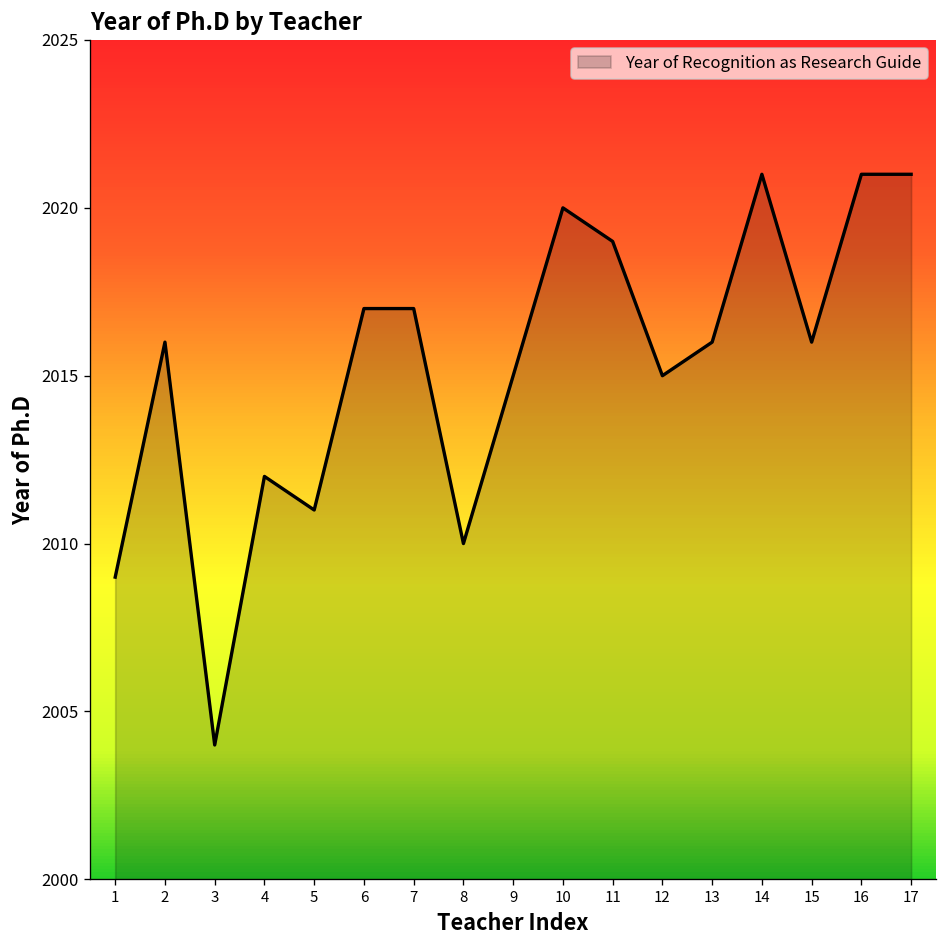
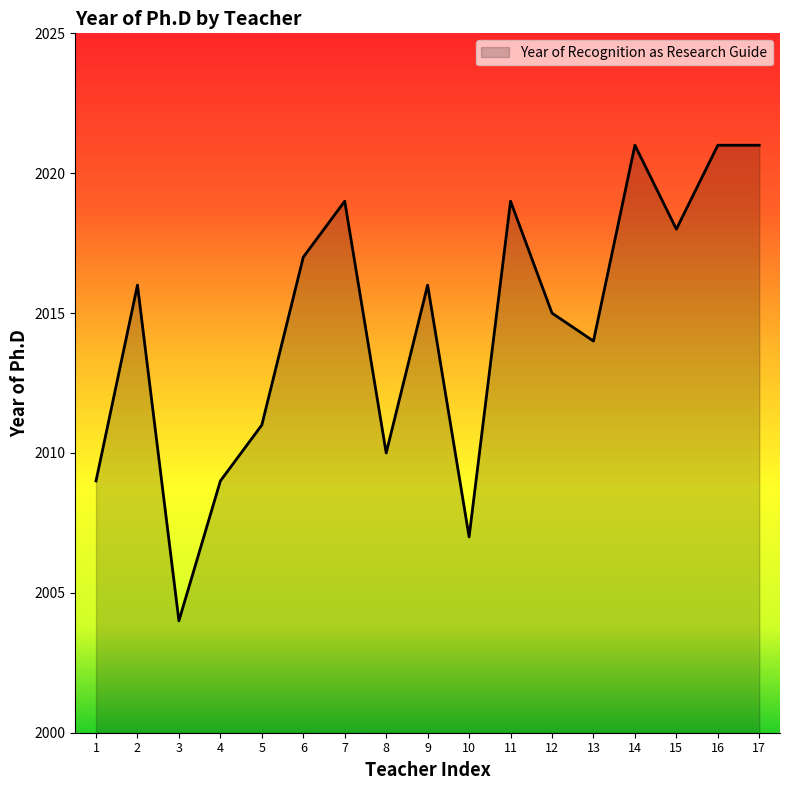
  {
    "1": 2009,
    "2": 2016,
    "3": 2004,
-   "4": 2012,
+   "4": 2009,
    "5": 2011,
    "6": 2017,
-   "7": 2017,
+   "7": 2019,
    "8": 2010,
-   "9": 2015,
-   "10": 2020,
+   "9": 2016,
+   "10": 2007,
    "11": 2019,
    "12": 2015,
-   "13": 2016,
+   "13": 2014,
    "14": 2021,
-   "15": 2016,
+   "15": 2018,
    "16": 2021,
    "17": 2021
  }
